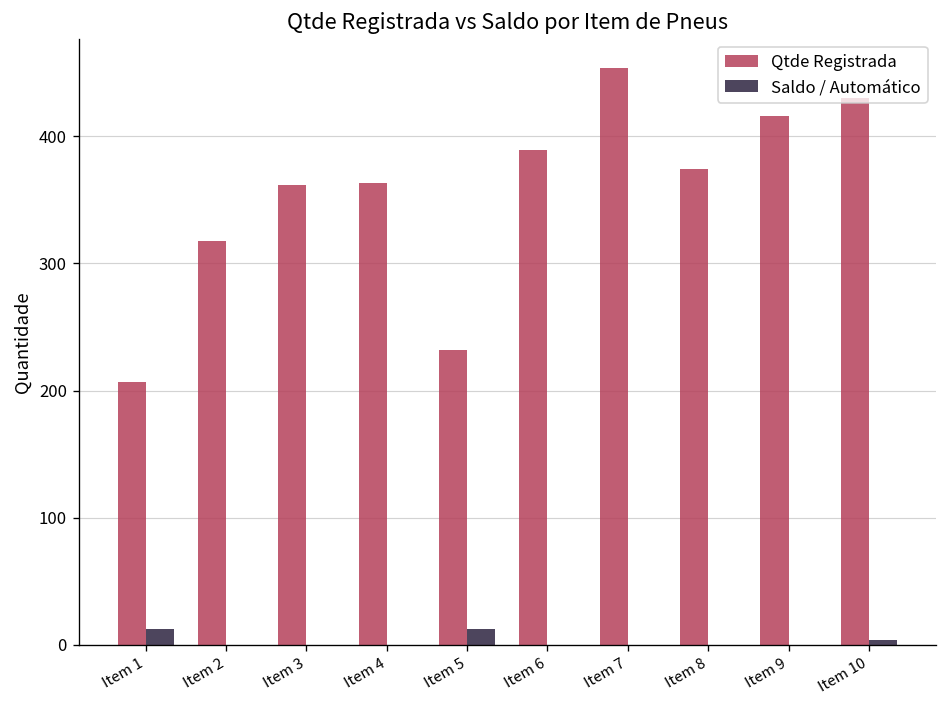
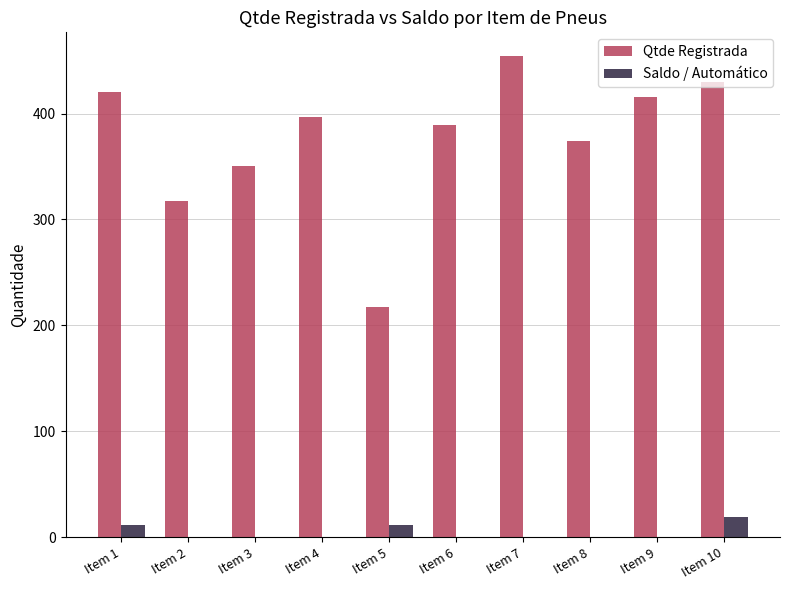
  {
    "Qtde Registrada": {
-     "Item 1": 207,
+     "Item 1": 420,
      "Item 2": 318,
-     "Item 3": 362,
-     "Item 4": 363,
-     "Item 5": 232,
+     "Item 3": 351,
+     "Item 4": 397,
+     "Item 5": 217,
      "Item 6": 389,
      "Item 7": 454,
      "Item 8": 374,
      "Item 9": 416
    },
    "Saldo / Automático": {
      "Item 1": 12,
      "Item 2": 0,
      "Item 3": 0,
      "Item 4": 0,
      "Item 5": 12,
      "Item 6": 0,
      "Item 7": 0,
      "Item 8": 0,
      "Item 9": 0,
-     "Item 10": 4
+     "Item 10": 19
    }
  }
